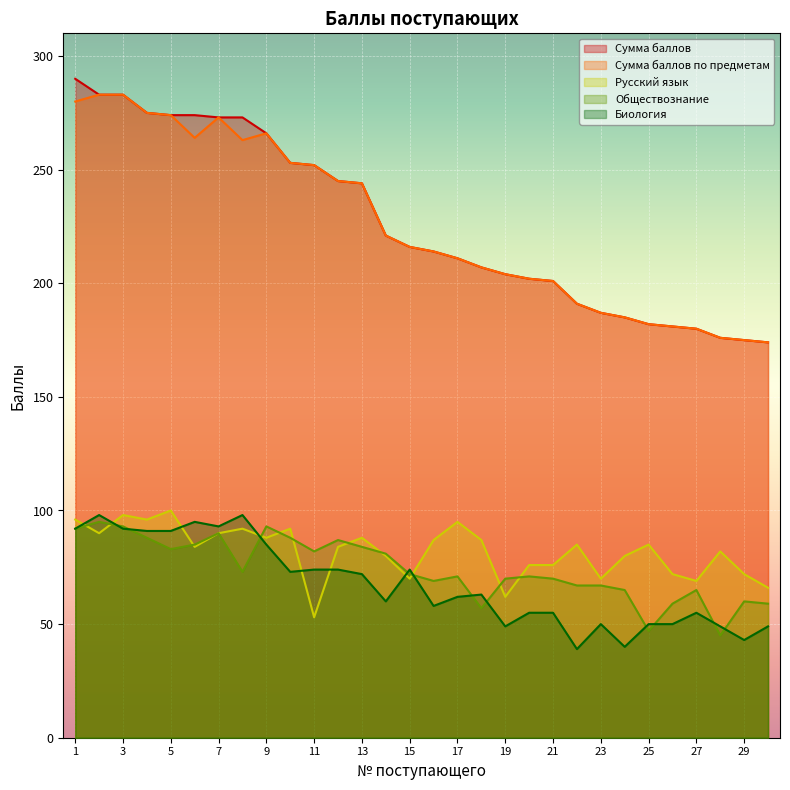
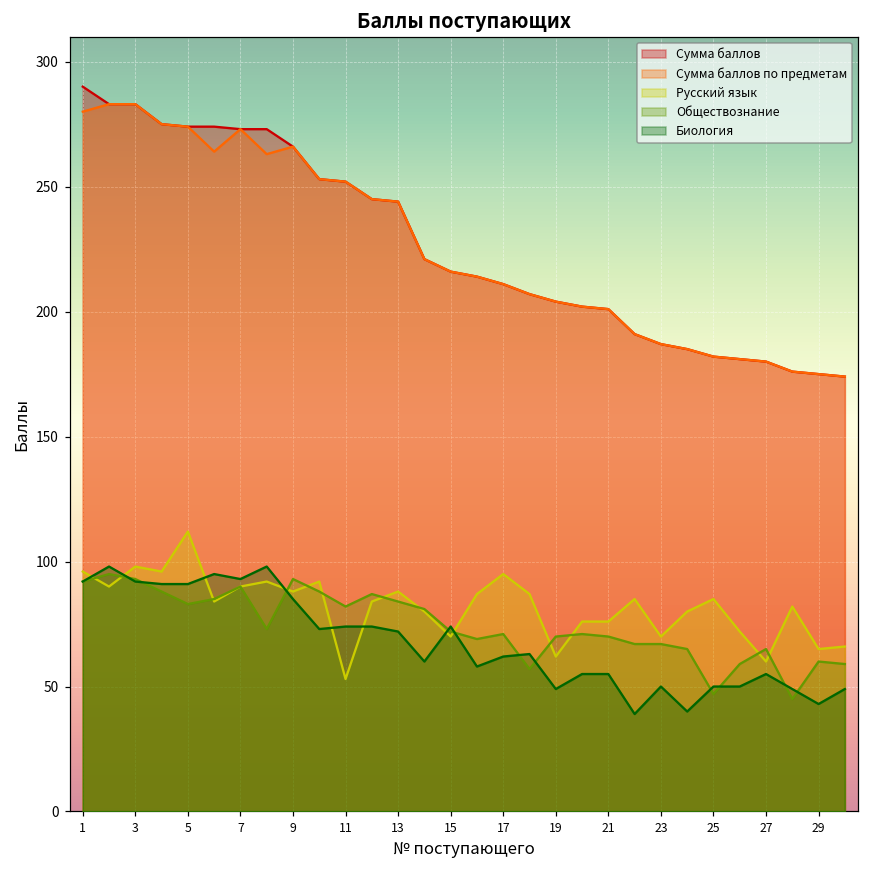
  {
    "Русский язык": {
      "1": 96,
      "3": 98,
-     "5": 100,
+     "5": 112,
      "9": 88,
      "11": 53,
      "13": 88,
      "15": 70,
      "17": 95,
      "19": 62,
      "21": 76,
      "23": 70,
      "25": 85,
-     "27": 69,
-     "29": 72
+     "27": 60,
+     "29": 65
    }
  }
